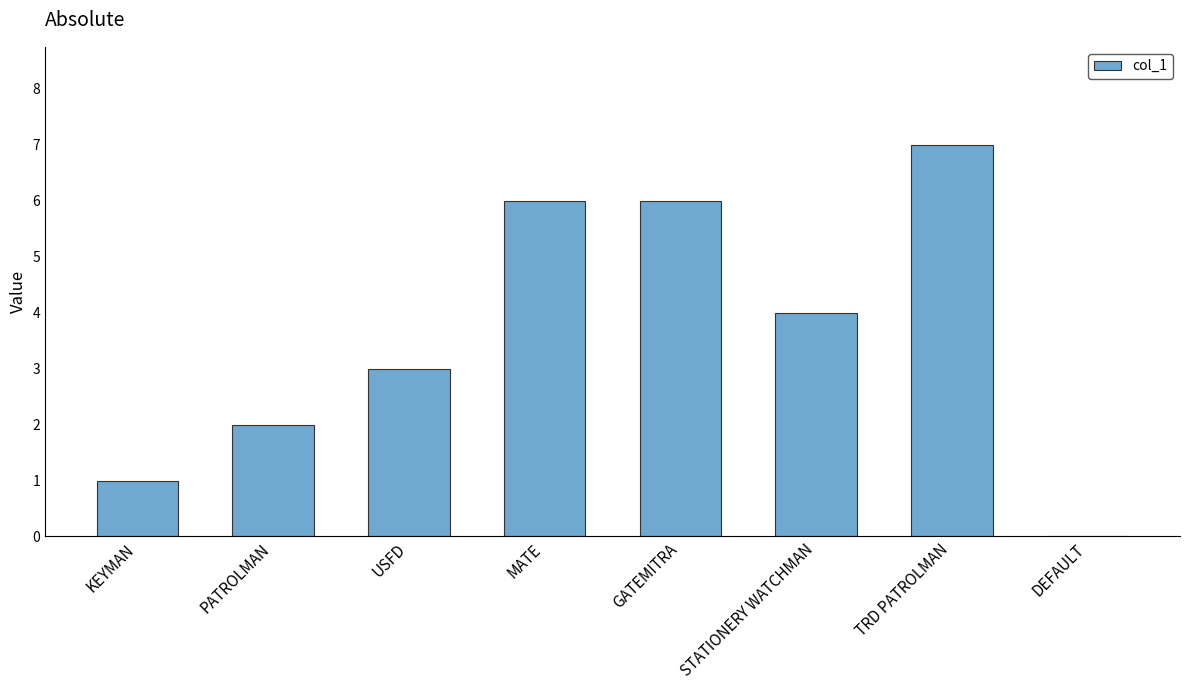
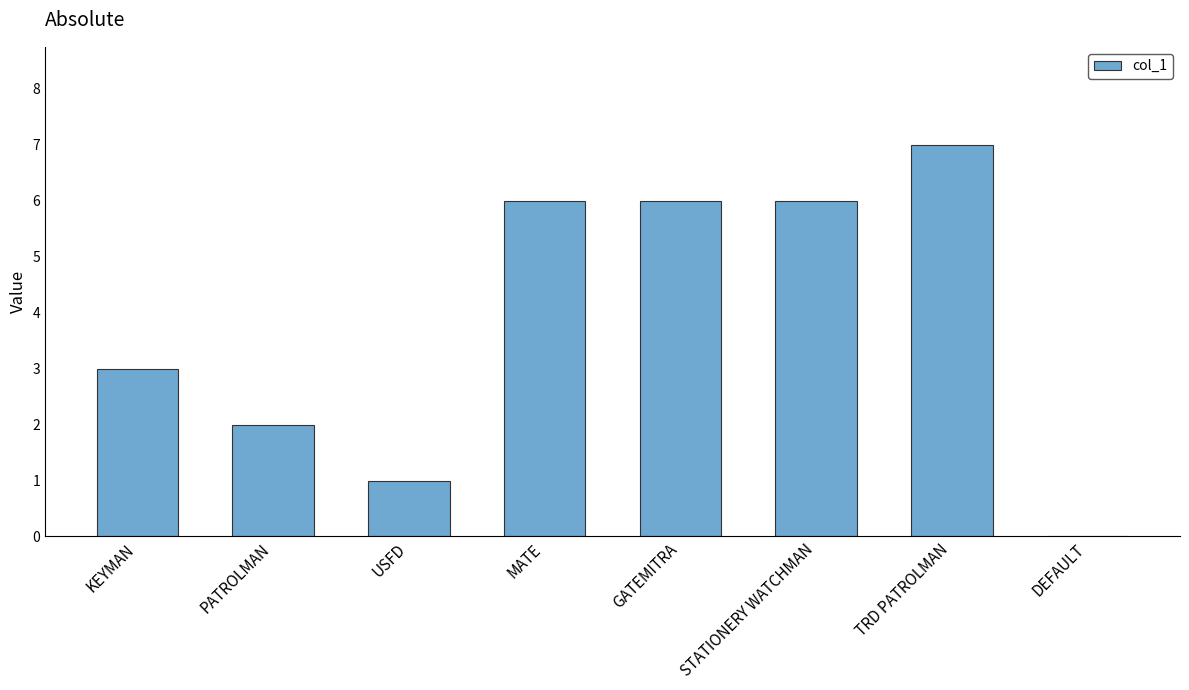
  {
-   "KEYMAN": 1,
+   "KEYMAN": 3,
    "PATROLMAN": 2,
-   "USFD": 3,
+   "USFD": 1,
    "MATE": 6,
    "GATEMITRA": 6,
-   "STATIONERY WATCHMAN": 4,
+   "STATIONERY WATCHMAN": 6,
    "TRD PATROLMAN": 7,
    "DEFAULT": 0
  }
